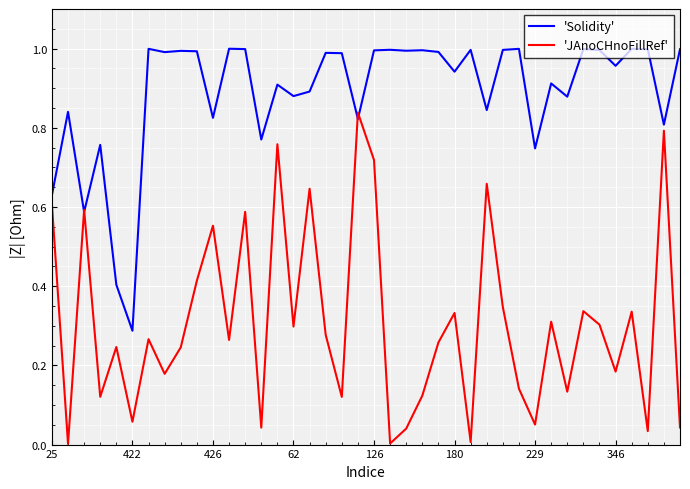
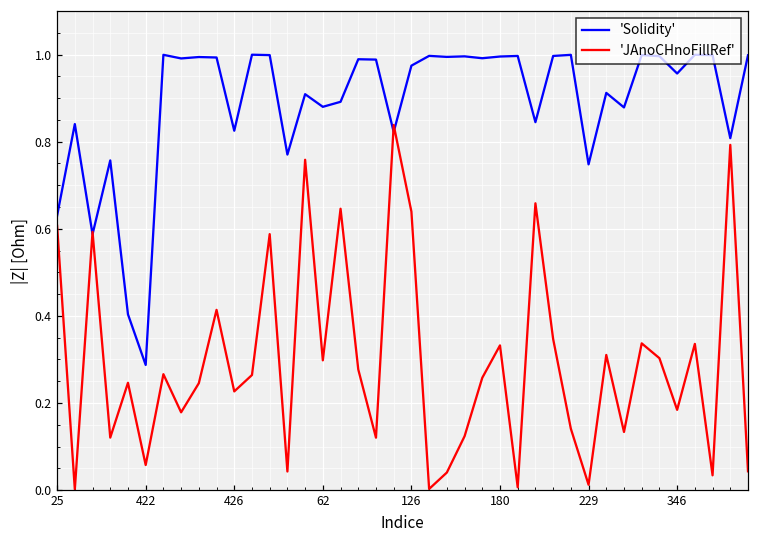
  {
    "'Solidity'": {
      "25": 0.63,
      "422": 0.29,
      "426": 0.83,
      "62": 0.88,
-     "126": 1.00,
-     "180": 0.94,
+     "126": 0.97,
+     "180": 1.00,
      "229": 0.75,
      "346": 0.96
    },
    "'JAnoCHnoFillRef'": {
      "25": 0.61,
      "422": 0.06,
-     "426": 0.55,
+     "426": 0.23,
      "62": 0.30,
-     "126": 0.72,
+     "126": 0.64,
      "180": 0.33,
-     "229": 0.05,
+     "229": 0.01,
      "346": 0.18
    }
  }
